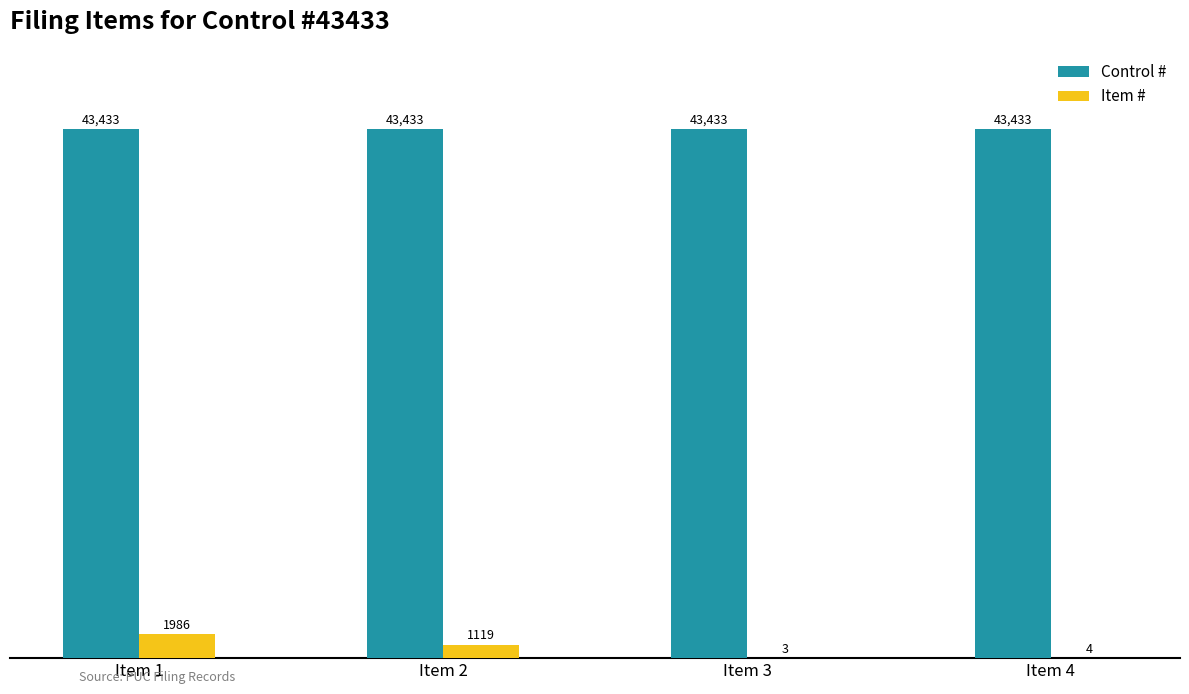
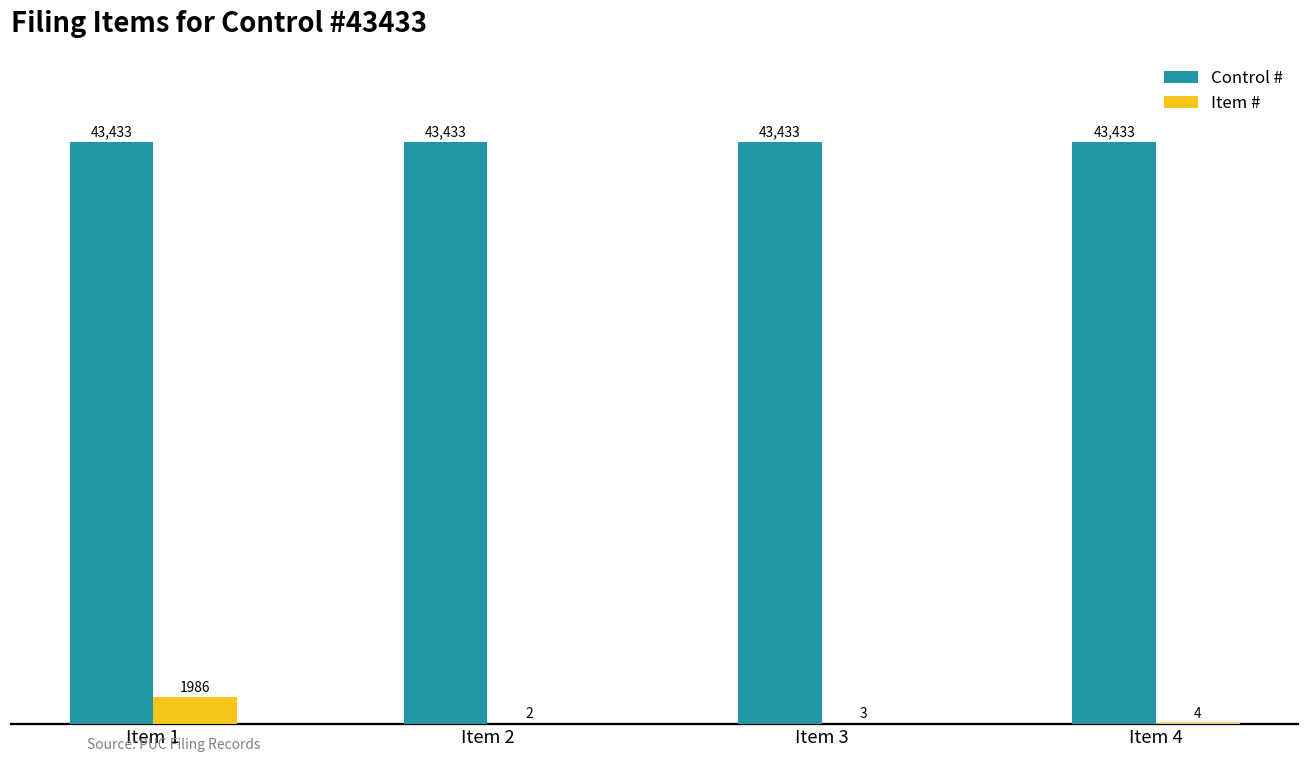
  {
    "Control #": {
      "Item 1": "43,433",
      "Item 2": "43,433",
      "Item 3": "43,433",
      "Item 4": "43,433"
    },
    "Item #": {
      "Item 1": "1986",
-     "Item 2": "1119",
+     "Item 2": "2",
      "Item 3": "3",
      "Item 4": "4"
    }
  }
